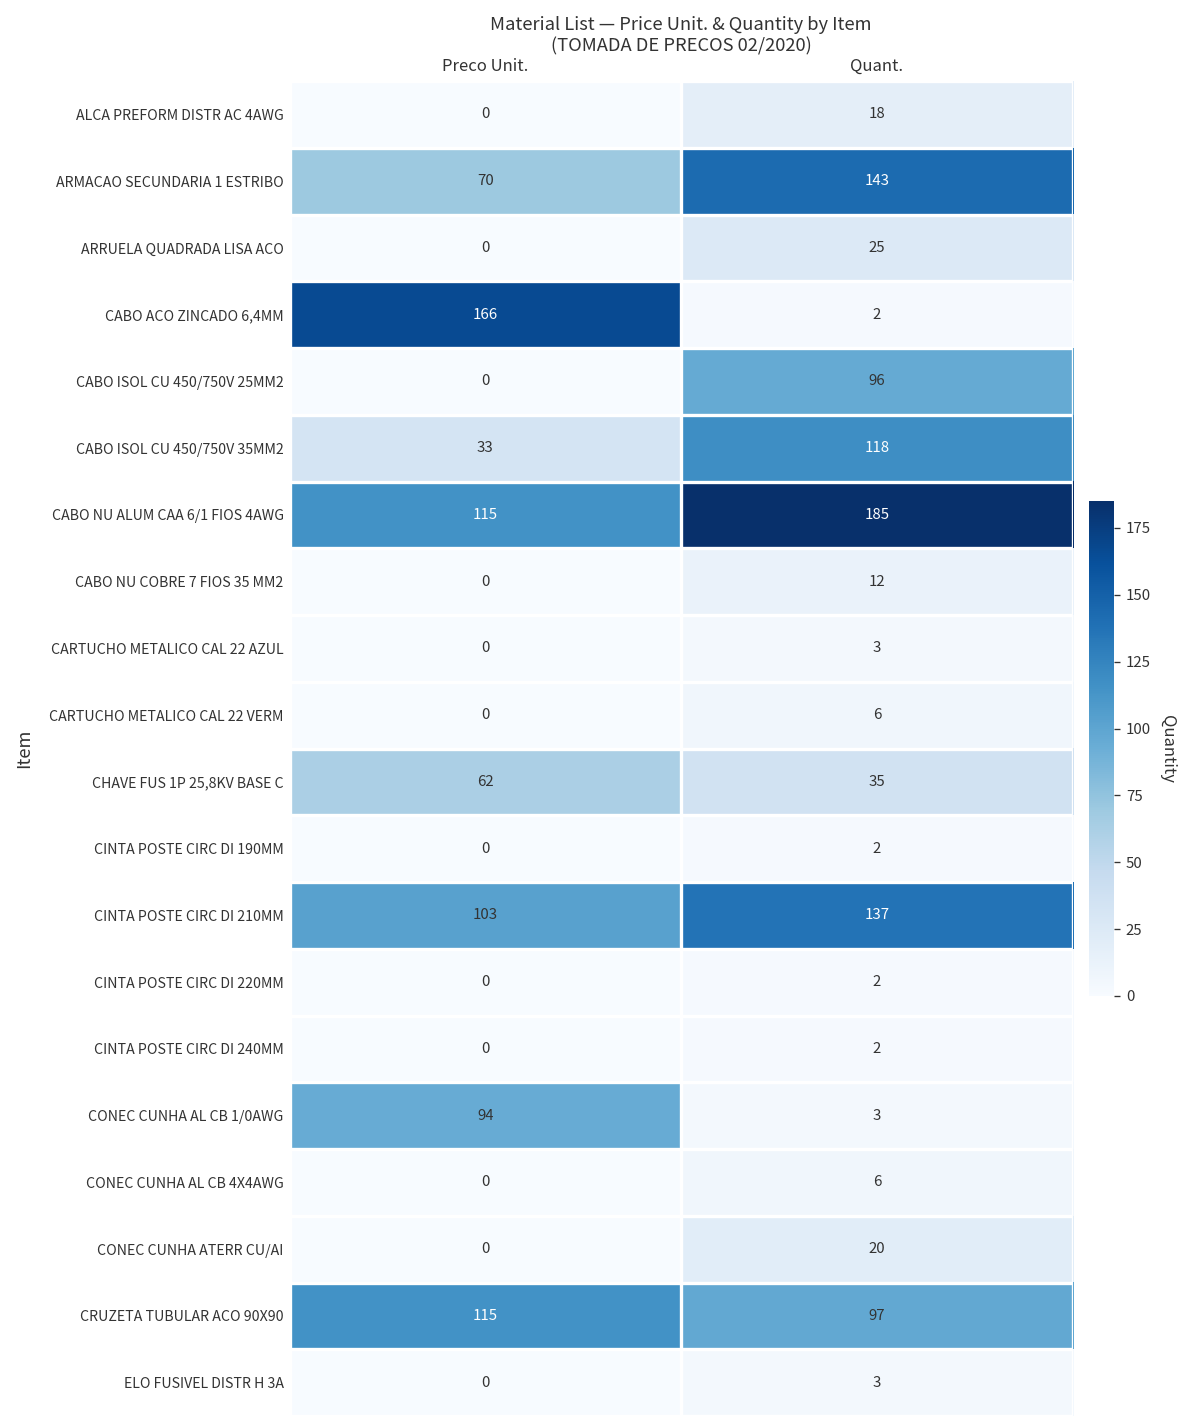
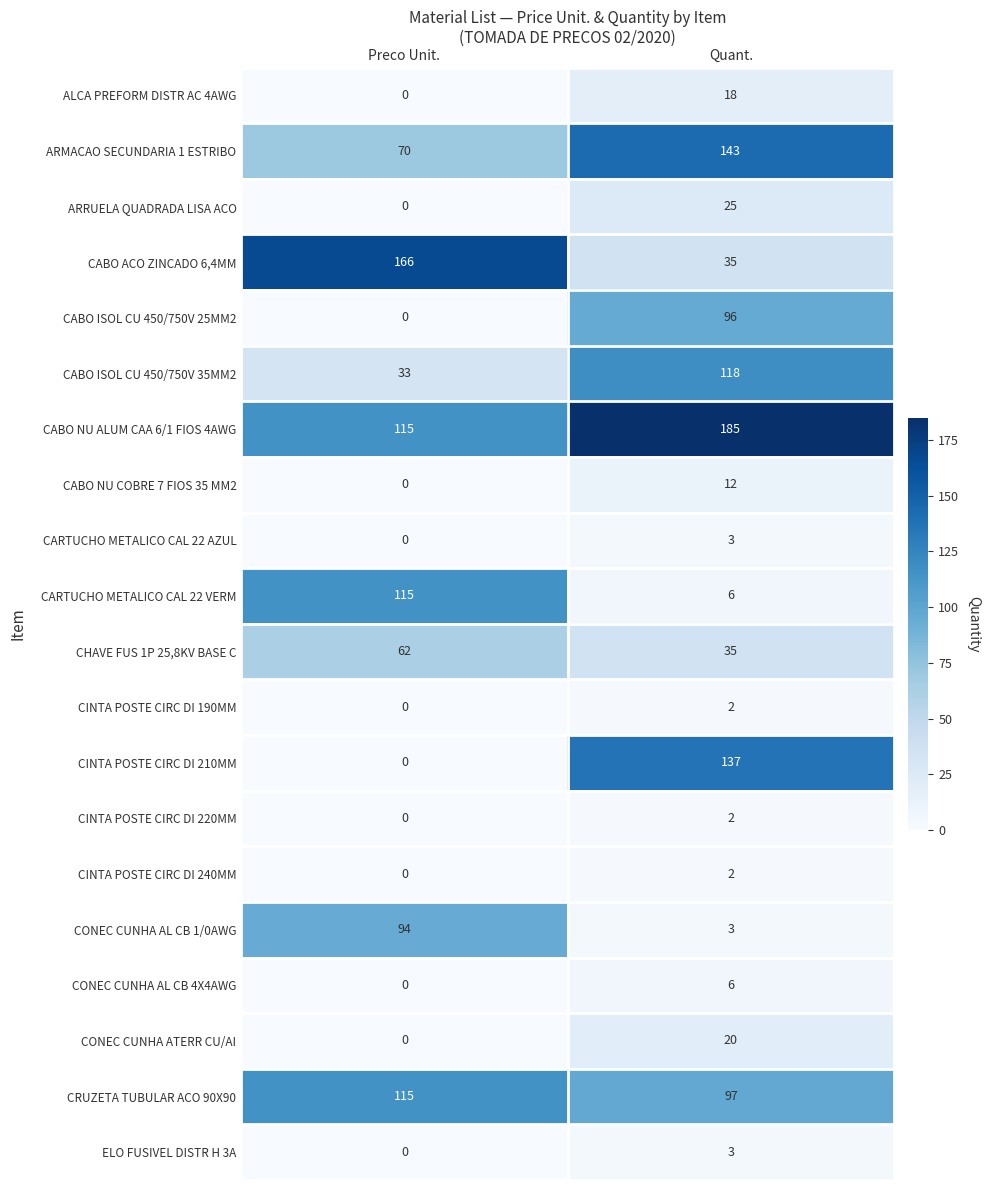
  {
    "ALCA PREFORM DISTR AC 4AWG": {
      "Preco Unit.": 0,
      "Quant.": 18
    },
    "ARMACAO SECUNDARIA 1 ESTRIBO": {
      "Preco Unit.": 70,
      "Quant.": 143
    },
    "ARRUELA QUADRADA LISA ACO": {
      "Preco Unit.": 0,
      "Quant.": 25
    },
    "CABO ACO ZINCADO 6,4MM": {
      "Preco Unit.": 166,
-     "Quant.": 2
+     "Quant.": 35
    },
    "CABO ISOL CU 450/750V 25MM2": {
      "Preco Unit.": 0,
      "Quant.": 96
    },
    "CABO ISOL CU 450/750V 35MM2": {
      "Preco Unit.": 33,
      "Quant.": 118
    },
    "CABO NU ALUM CAA 6/1 FIOS 4AWG": {
      "Preco Unit.": 115,
      "Quant.": 185
    },
    "CABO NU COBRE 7 FIOS 35 MM2": {
      "Preco Unit.": 0,
      "Quant.": 12
    },
    "CARTUCHO METALICO CAL 22 AZUL": {
      "Preco Unit.": 0,
      "Quant.": 3
    },
    "CARTUCHO METALICO CAL 22 VERM": {
-     "Preco Unit.": 0,
+     "Preco Unit.": 115,
      "Quant.": 6
    },
    "CHAVE FUS 1P 25,8KV BASE C": {
      "Preco Unit.": 62,
      "Quant.": 35
    },
    "CINTA POSTE CIRC DI 190MM": {
      "Preco Unit.": 0,
      "Quant.": 2
    },
    "CINTA POSTE CIRC DI 210MM": {
-     "Preco Unit.": 103,
+     "Preco Unit.": 0,
      "Quant.": 137
    },
    "CINTA POSTE CIRC DI 220MM": {
      "Preco Unit.": 0,
      "Quant.": 2
    },
    "CINTA POSTE CIRC DI 240MM": {
      "Preco Unit.": 0,
      "Quant.": 2
    },
    "CONEC CUNHA AL CB 1/0AWG": {
      "Preco Unit.": 94,
      "Quant.": 3
    },
    "CONEC CUNHA AL CB 4X4AWG": {
      "Preco Unit.": 0,
      "Quant.": 6
    },
    "CONEC CUNHA ATERR CU/AI": {
      "Preco Unit.": 0,
      "Quant.": 20
    },
    "CRUZETA TUBULAR ACO 90X90": {
      "Preco Unit.": 115,
      "Quant.": 97
    },
    "ELO FUSIVEL DISTR H 3A": {
      "Preco Unit.": 0,
      "Quant.": 3
    }
  }
